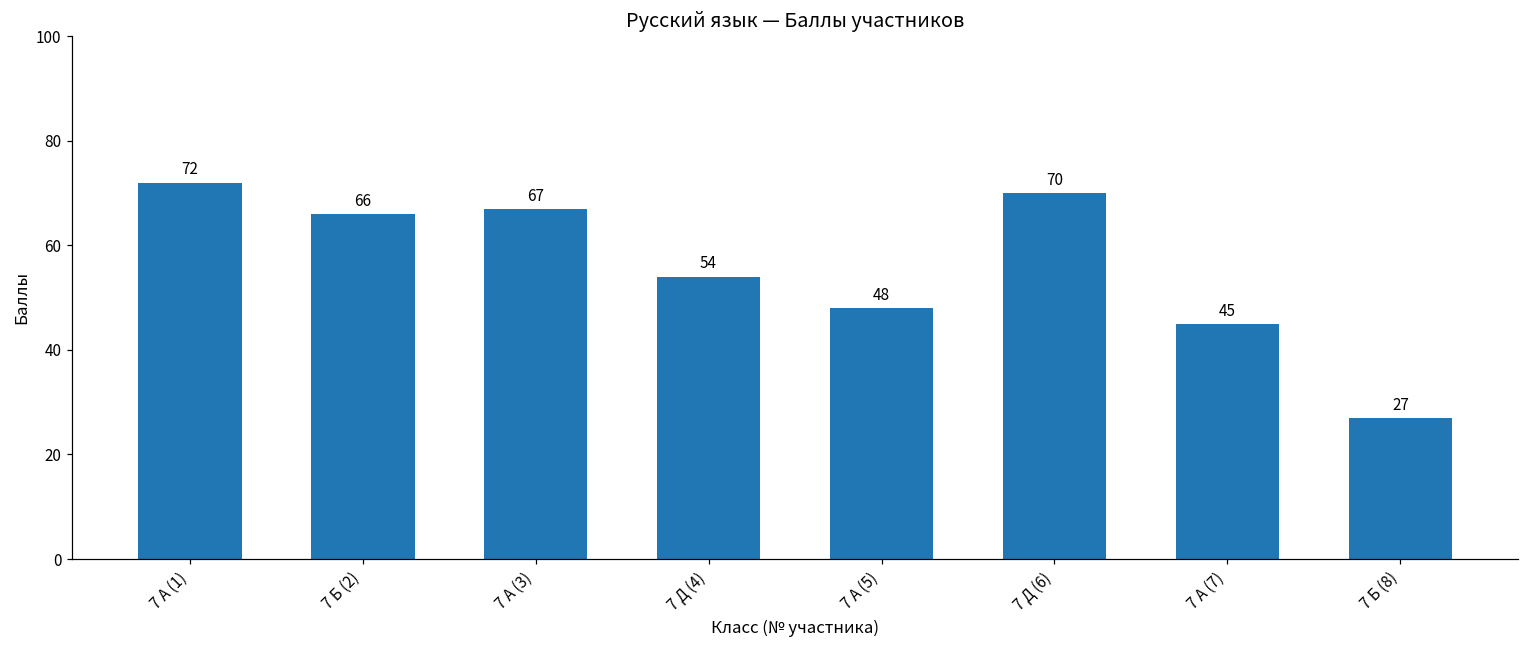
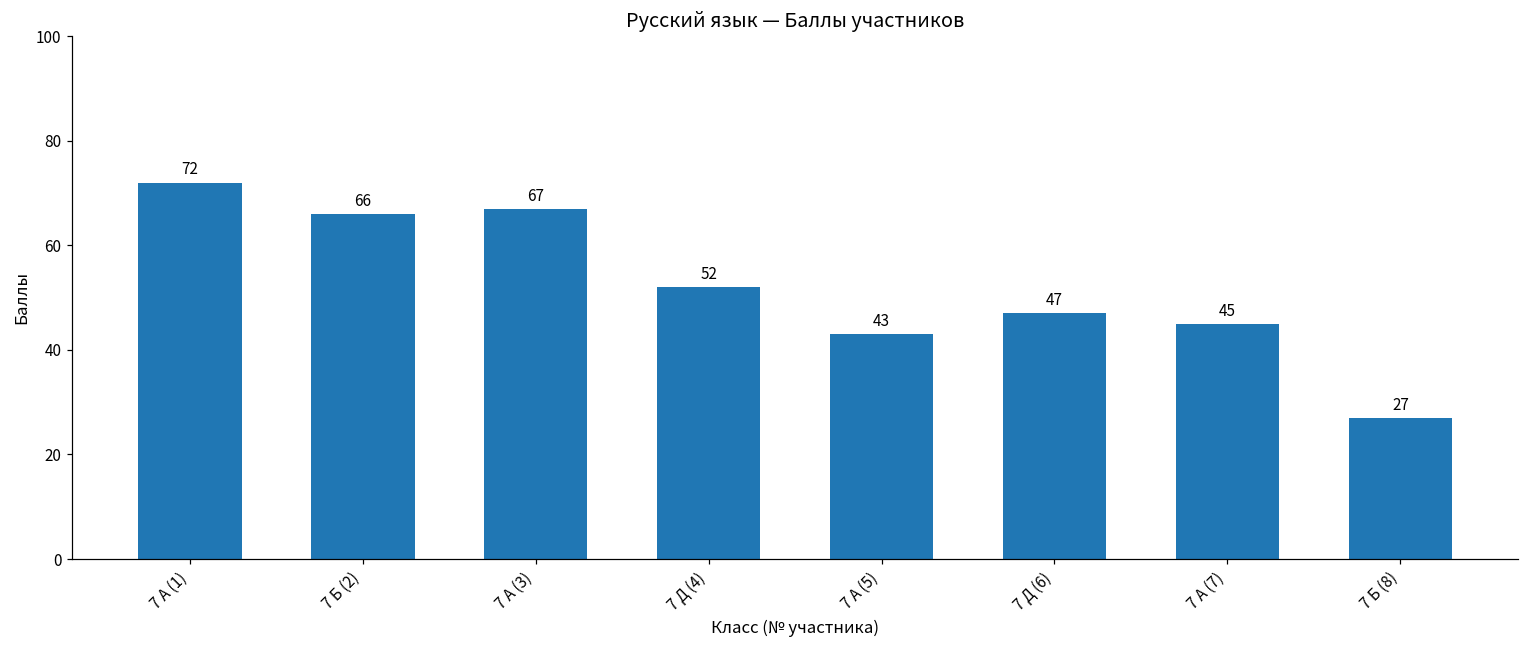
  {
    "7 А (1)": 72,
    "7 Б (2)": 66,
    "7 А (3)": 67,
-   "7 Д (4)": 54,
-   "7 А (5)": 48,
-   "7 Д (6)": 70,
+   "7 Д (4)": 52,
+   "7 А (5)": 43,
+   "7 Д (6)": 47,
    "7 А (7)": 45,
    "7 Б (8)": 27
  }
